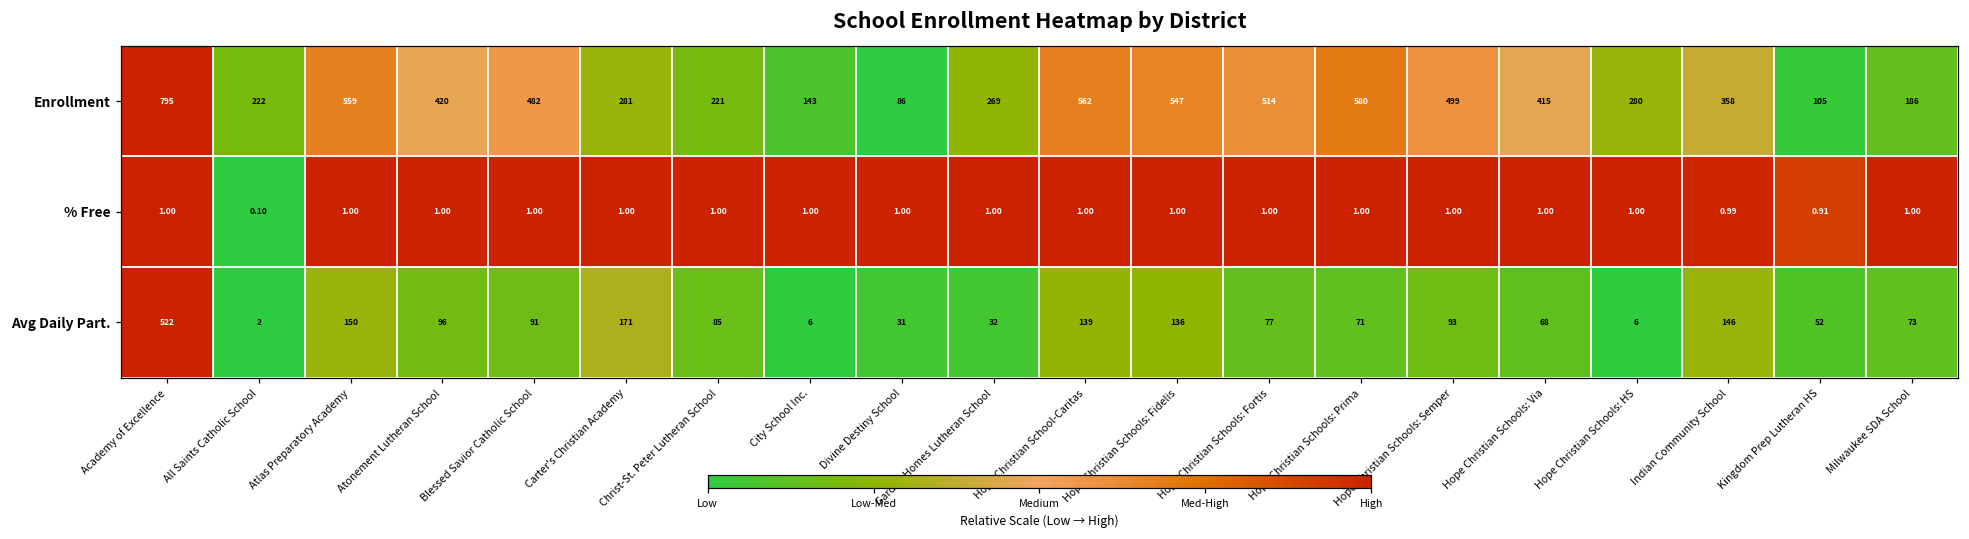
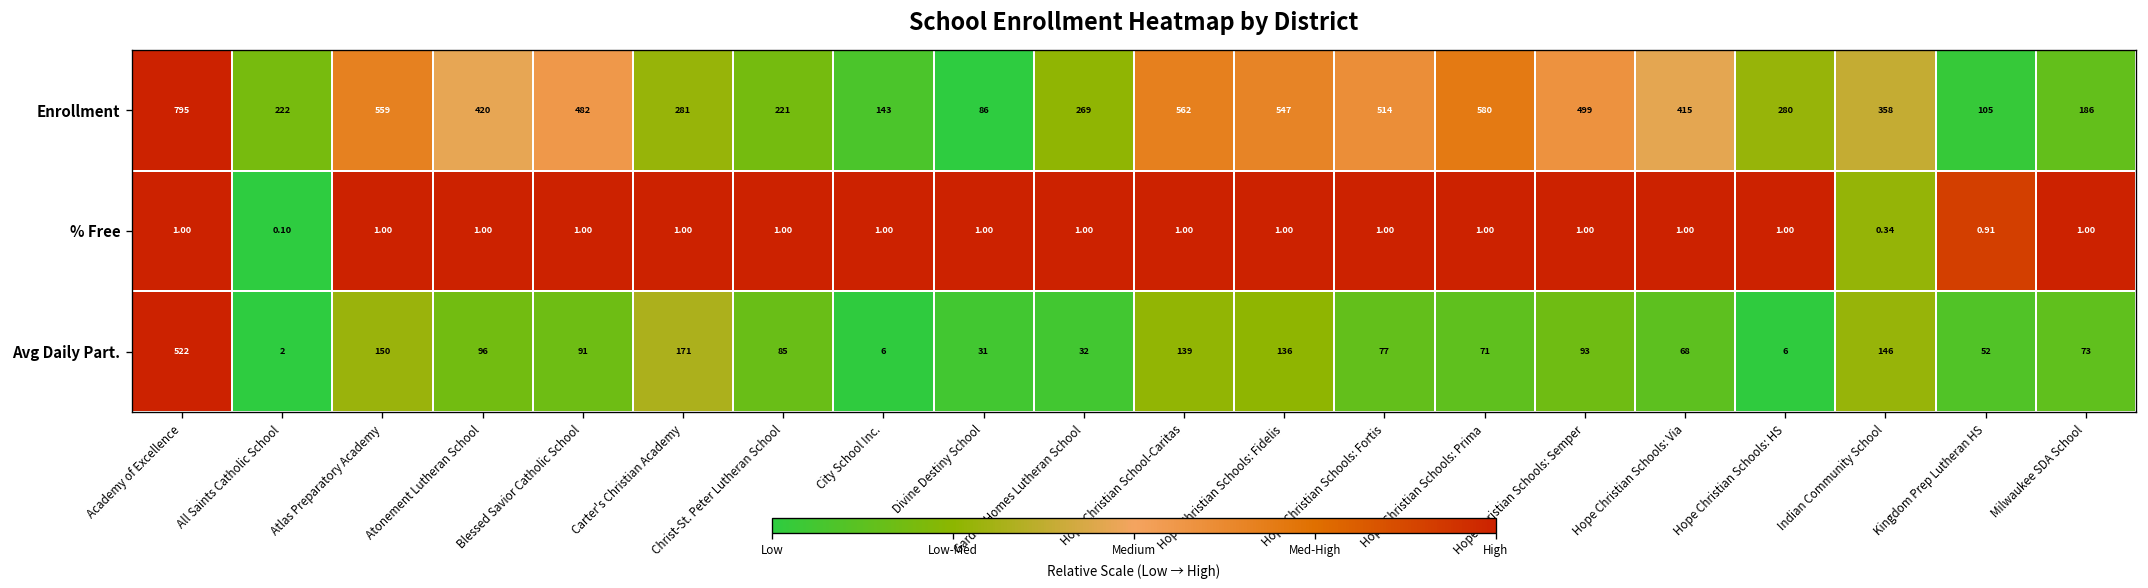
  {
    "Enrollment": {
      "Academy of Excellence": 795,
      "All Saints Catholic School": 222,
      "Atlas Preparatory Academy": 559,
      "Atonement Lutheran School": 420,
      "Blessed Savior Catholic School": 482,
      "Carter's Christian Academy": 281,
      "Christ-St. Peter Lutheran School": 221,
      "City School Inc.": 143,
      "Divine Destiny School": 86,
      "Garden Homes Lutheran School": 269,
      "Hope Christian School-Caritas": 562,
      "Hope Christian Schools: Fidelis": 547,
      "Hope Christian Schools: Fortis": 514,
      "Hope Christian Schools: Prima": 580,
      "Hope Christian Schools: Semper": 499,
      "Hope Christian Schools: Via": 415,
      "Hope Christian Schools: HS": 280,
      "Indian Community School": 358,
      "Kingdom Prep Lutheran HS": 105,
      "Milwaukee SDA School": 186
    },
    "% Free": {
      "Academy of Excellence": 1.00,
      "All Saints Catholic School": 0.10,
      "Atlas Preparatory Academy": 1.00,
      "Atonement Lutheran School": 1.00,
      "Blessed Savior Catholic School": 1.00,
      "Carter's Christian Academy": 1.00,
      "Christ-St. Peter Lutheran School": 1.00,
      "City School Inc.": 1.00,
      "Divine Destiny School": 1.00,
      "Garden Homes Lutheran School": 1.00,
      "Hope Christian School-Caritas": 1.00,
      "Hope Christian Schools: Fidelis": 1.00,
      "Hope Christian Schools: Fortis": 1.00,
      "Hope Christian Schools: Prima": 1.00,
      "Hope Christian Schools: Semper": 1.00,
      "Hope Christian Schools: Via": 1.00,
      "Hope Christian Schools: HS": 1.00,
-     "Indian Community School": 0.99,
+     "Indian Community School": 0.34,
      "Kingdom Prep Lutheran HS": 0.91,
      "Milwaukee SDA School": 1.00
    },
    "Avg Daily Part.": {
      "Academy of Excellence": 522,
      "All Saints Catholic School": 2,
      "Atlas Preparatory Academy": 150,
      "Atonement Lutheran School": 96,
      "Blessed Savior Catholic School": 91,
      "Carter's Christian Academy": 171,
      "Christ-St. Peter Lutheran School": 85,
      "City School Inc.": 6,
      "Divine Destiny School": 31,
      "Garden Homes Lutheran School": 32,
      "Hope Christian School-Caritas": 139,
      "Hope Christian Schools: Fidelis": 136,
      "Hope Christian Schools: Fortis": 77,
      "Hope Christian Schools: Prima": 71,
      "Hope Christian Schools: Semper": 93,
      "Hope Christian Schools: Via": 68,
      "Hope Christian Schools: HS": 6,
      "Indian Community School": 146,
      "Kingdom Prep Lutheran HS": 52,
      "Milwaukee SDA School": 73
    }
  }
